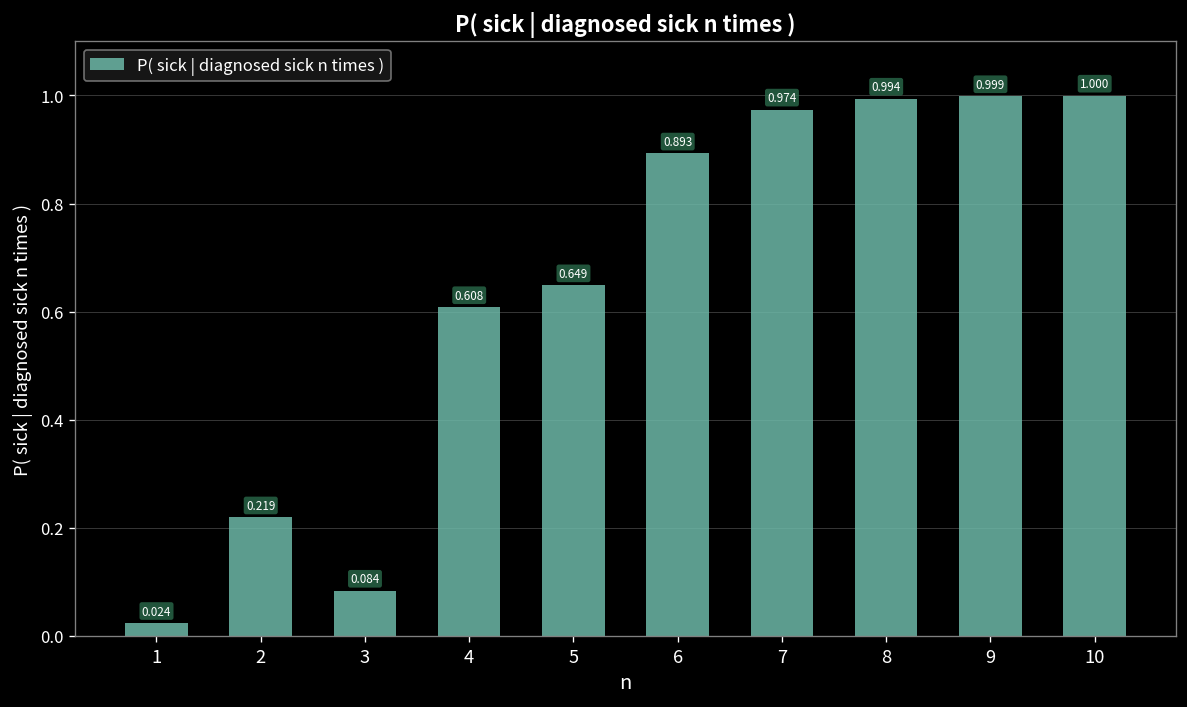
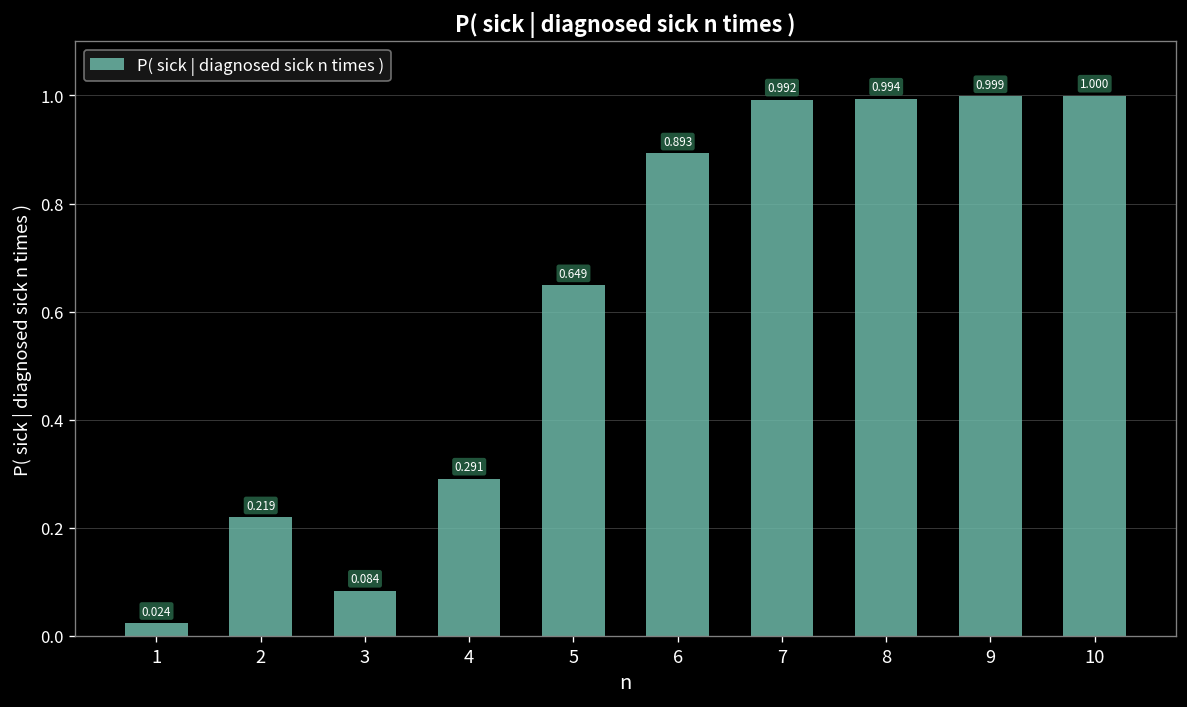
  {
-   "4": 0.608,
-   "7": 0.974
+   "4": 0.291,
+   "7": 0.992
  }
